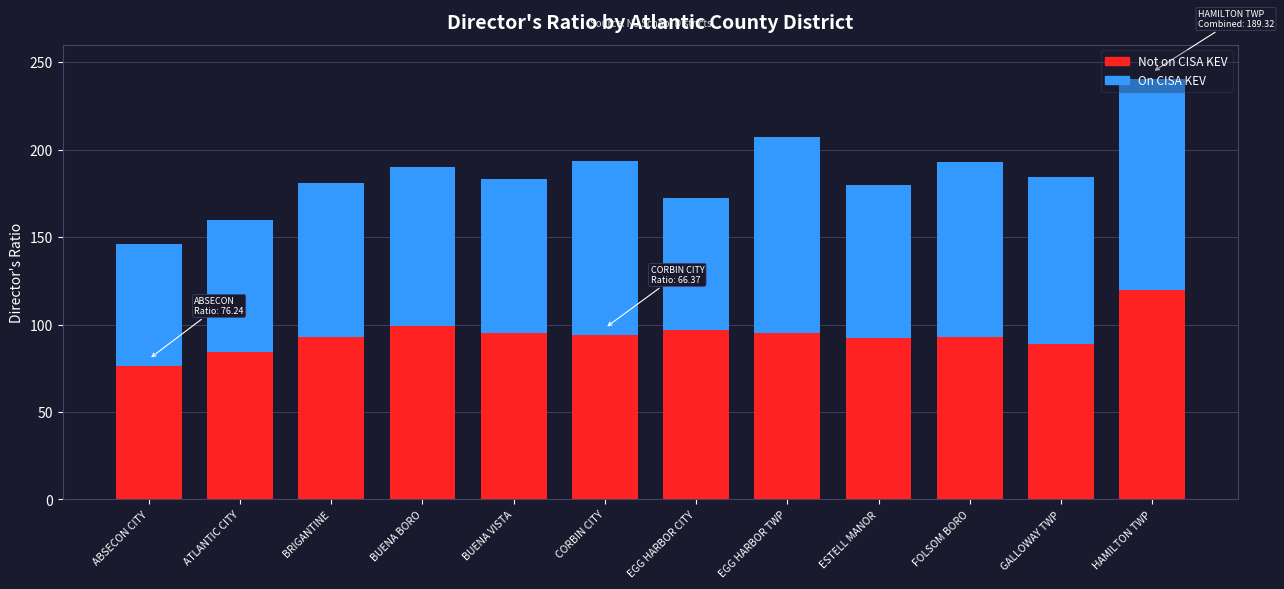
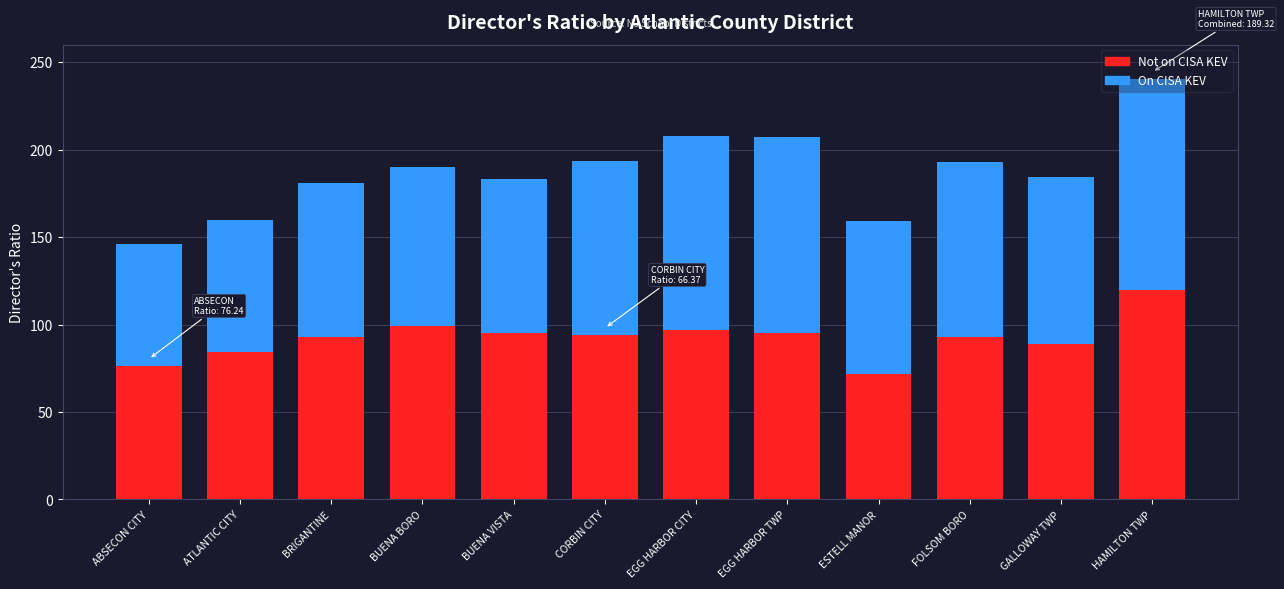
  {
    "Not on CISA KEV": {
      "ABSECON CITY": 76,
      "BRIGANTINE": 93,
      "BUENA BORO": 99,
      "BUENA VISTA": 95,
      "CORBIN CITY": 94,
      "EGG HARBOR TWP": 95,
-     "ESTELL MANOR": 92,
+     "ESTELL MANOR": 72,
      "FOLSOM BORO": 93,
      "GALLOWAY TWP": 89,
      "HAMILTON TWP": 120
    },
    "On CISA KEV": {
      "ABSECON CITY": 70,
      "ATLANTIC CITY": 76,
      "BRIGANTINE": 88,
      "BUENA BORO": 91,
      "BUENA VISTA": 88,
      "CORBIN CITY": 100,
-     "EGG HARBOR CITY": 75,
+     "EGG HARBOR CITY": 111,
      "EGG HARBOR TWP": 112,
      "ESTELL MANOR": 87,
      "FOLSOM BORO": 100,
      "GALLOWAY TWP": 95
    }
  }
